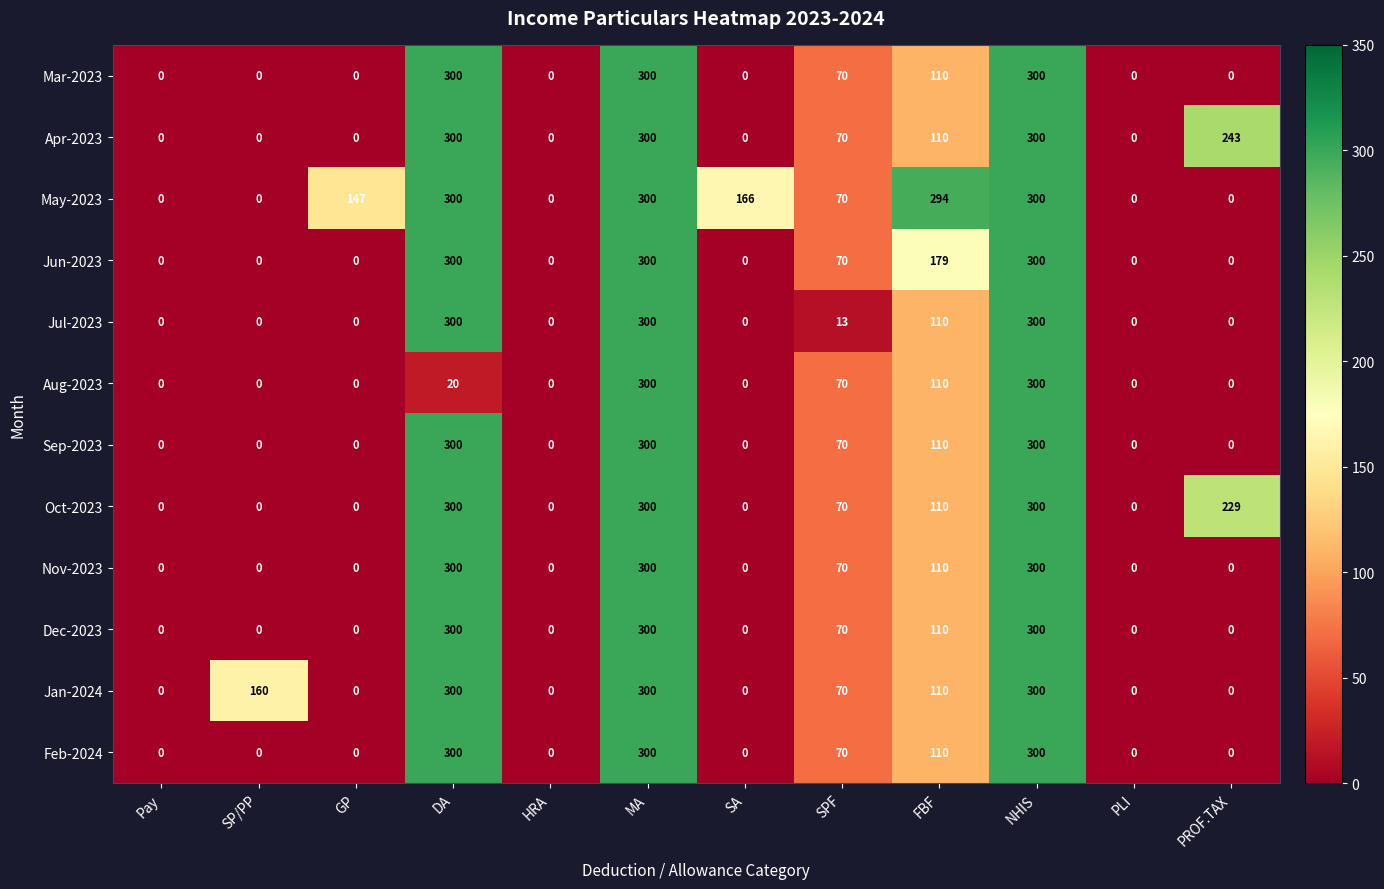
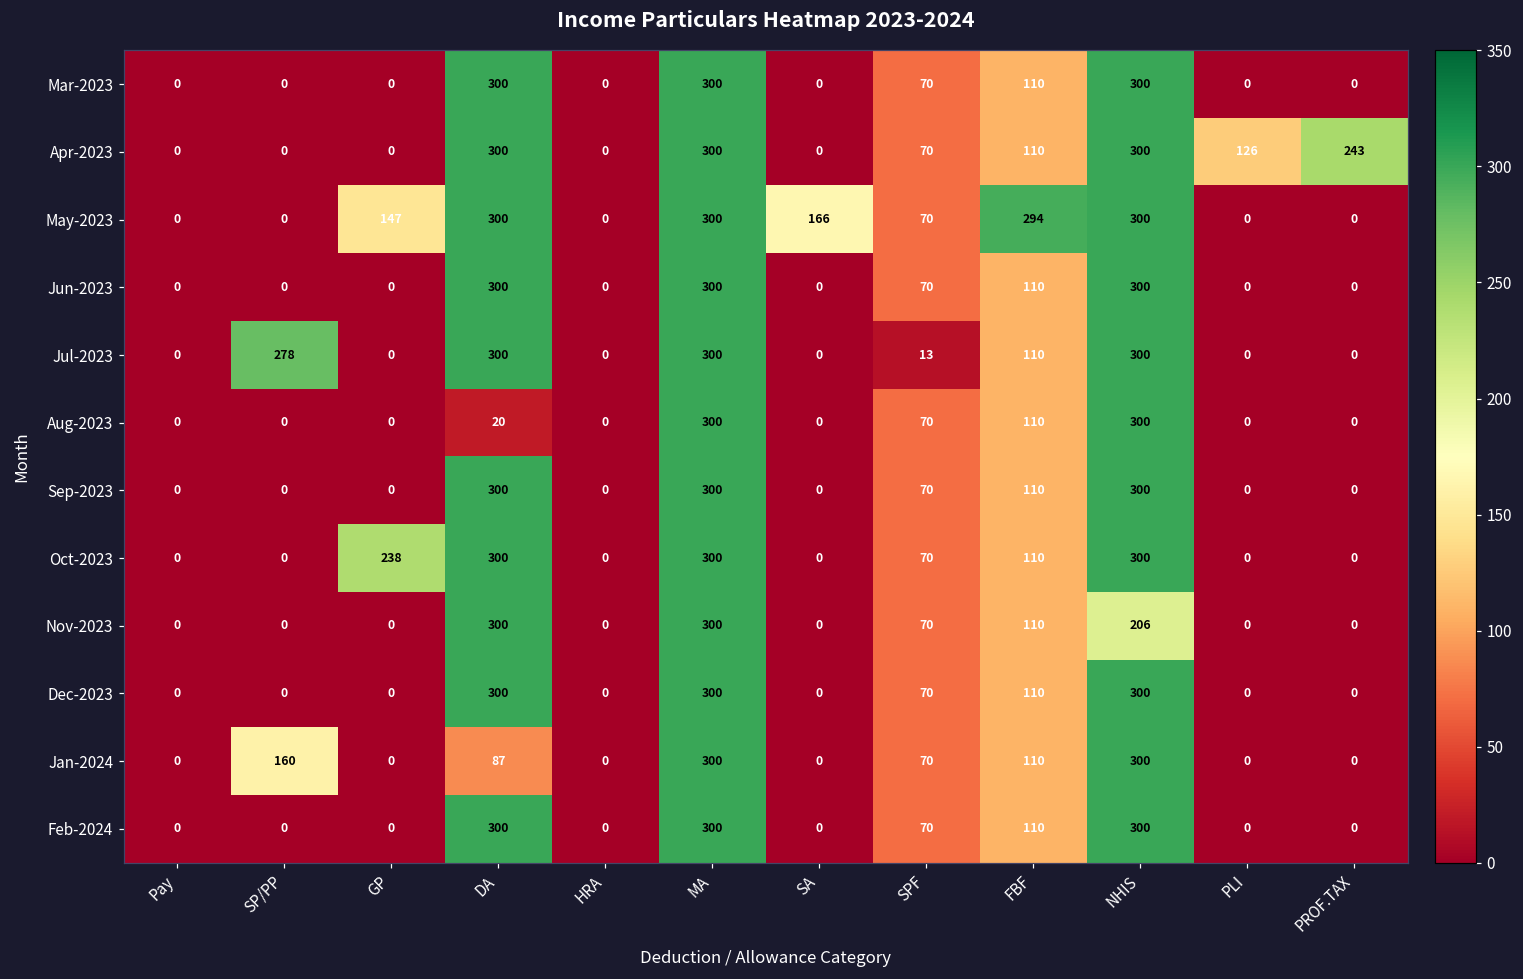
  {
    "Mar-2023": {
      "Pay": 0,
      "SP/PP": 0,
      "GP": 0,
      "DA": 300,
      "HRA": 0,
      "MA": 300,
      "SA": 0,
      "SPF": 70,
      "FBF": 110,
      "NHIS": 300,
      "PLI": 0,
      "PROF.TAX": 0
    },
    "Apr-2023": {
      "Pay": 0,
      "SP/PP": 0,
      "GP": 0,
      "DA": 300,
      "HRA": 0,
      "MA": 300,
      "SA": 0,
      "SPF": 70,
      "FBF": 110,
      "NHIS": 300,
-     "PLI": 0,
+     "PLI": 126,
      "PROF.TAX": 243
    },
    "May-2023": {
      "Pay": 0,
      "SP/PP": 0,
      "GP": 147,
      "DA": 300,
      "HRA": 0,
      "MA": 300,
      "SA": 166,
      "SPF": 70,
      "FBF": 294,
      "NHIS": 300,
      "PLI": 0,
      "PROF.TAX": 0
    },
    "Jun-2023": {
      "Pay": 0,
      "SP/PP": 0,
      "GP": 0,
      "DA": 300,
      "HRA": 0,
      "MA": 300,
      "SA": 0,
      "SPF": 70,
-     "FBF": 179,
+     "FBF": 110,
      "NHIS": 300,
      "PLI": 0,
      "PROF.TAX": 0
    },
    "Jul-2023": {
      "Pay": 0,
-     "SP/PP": 0,
+     "SP/PP": 278,
      "GP": 0,
      "DA": 300,
      "HRA": 0,
      "MA": 300,
      "SA": 0,
      "SPF": 13,
      "FBF": 110,
      "NHIS": 300,
      "PLI": 0,
      "PROF.TAX": 0
    },
    "Aug-2023": {
      "Pay": 0,
      "SP/PP": 0,
      "GP": 0,
      "DA": 20,
      "HRA": 0,
      "MA": 300,
      "SA": 0,
      "SPF": 70,
      "FBF": 110,
      "NHIS": 300,
      "PLI": 0,
      "PROF.TAX": 0
    },
    "Sep-2023": {
      "Pay": 0,
      "SP/PP": 0,
      "GP": 0,
      "DA": 300,
      "HRA": 0,
      "MA": 300,
      "SA": 0,
      "SPF": 70,
      "FBF": 110,
      "NHIS": 300,
      "PLI": 0,
      "PROF.TAX": 0
    },
    "Oct-2023": {
      "Pay": 0,
      "SP/PP": 0,
-     "GP": 0,
+     "GP": 238,
      "DA": 300,
      "HRA": 0,
      "MA": 300,
      "SA": 0,
      "SPF": 70,
      "FBF": 110,
      "NHIS": 300,
      "PLI": 0,
-     "PROF.TAX": 229
+     "PROF.TAX": 0
    },
    "Nov-2023": {
      "Pay": 0,
      "SP/PP": 0,
      "GP": 0,
      "DA": 300,
      "HRA": 0,
      "MA": 300,
      "SA": 0,
      "SPF": 70,
      "FBF": 110,
-     "NHIS": 300,
+     "NHIS": 206,
      "PLI": 0,
      "PROF.TAX": 0
    },
    "Dec-2023": {
      "Pay": 0,
      "SP/PP": 0,
      "GP": 0,
      "DA": 300,
      "HRA": 0,
      "MA": 300,
      "SA": 0,
      "SPF": 70,
      "FBF": 110,
      "NHIS": 300,
      "PLI": 0,
      "PROF.TAX": 0
    },
    "Jan-2024": {
      "Pay": 0,
      "SP/PP": 160,
      "GP": 0,
-     "DA": 300,
+     "DA": 87,
      "HRA": 0,
      "MA": 300,
      "SA": 0,
      "SPF": 70,
      "FBF": 110,
      "NHIS": 300,
      "PLI": 0,
      "PROF.TAX": 0
    },
    "Feb-2024": {
      "Pay": 0,
      "SP/PP": 0,
      "GP": 0,
      "DA": 300,
      "HRA": 0,
      "MA": 300,
      "SA": 0,
      "SPF": 70,
      "FBF": 110,
      "NHIS": 300,
      "PLI": 0,
      "PROF.TAX": 0
    }
  }
